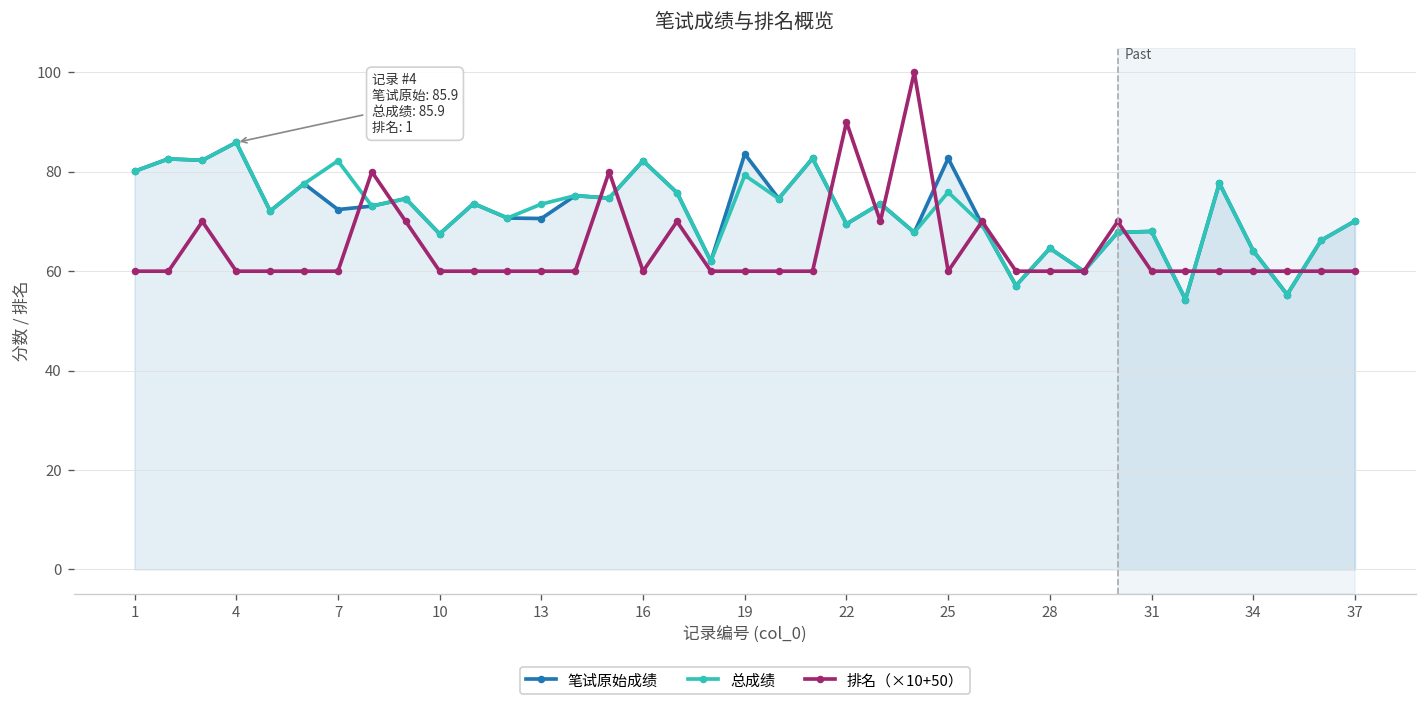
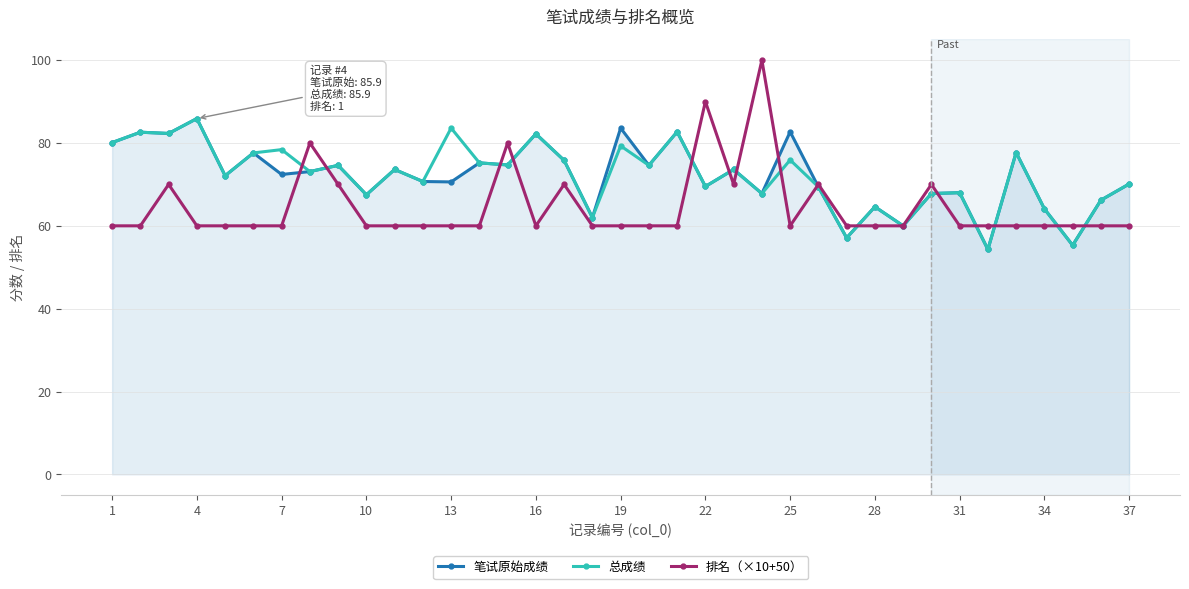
  {
    "笔试原始成绩": {
      "7": 72,
      "13": 71,
      "19": 84,
      "25": 83
    },
    "总成绩": {
-     "7": 82,
-     "13": 74,
+     "7": 78,
+     "13": 84,
      "19": 79,
      "25": 76
    },
    "排名（×10+50）": {
      "1": 60,
      "4": 60,
      "7": 60,
      "10": 60,
      "13": 60,
      "16": 60,
      "19": 60,
      "22": 90,
      "25": 60,
      "28": 60,
      "31": 60,
      "34": 60,
      "37": 60
    }
  }
